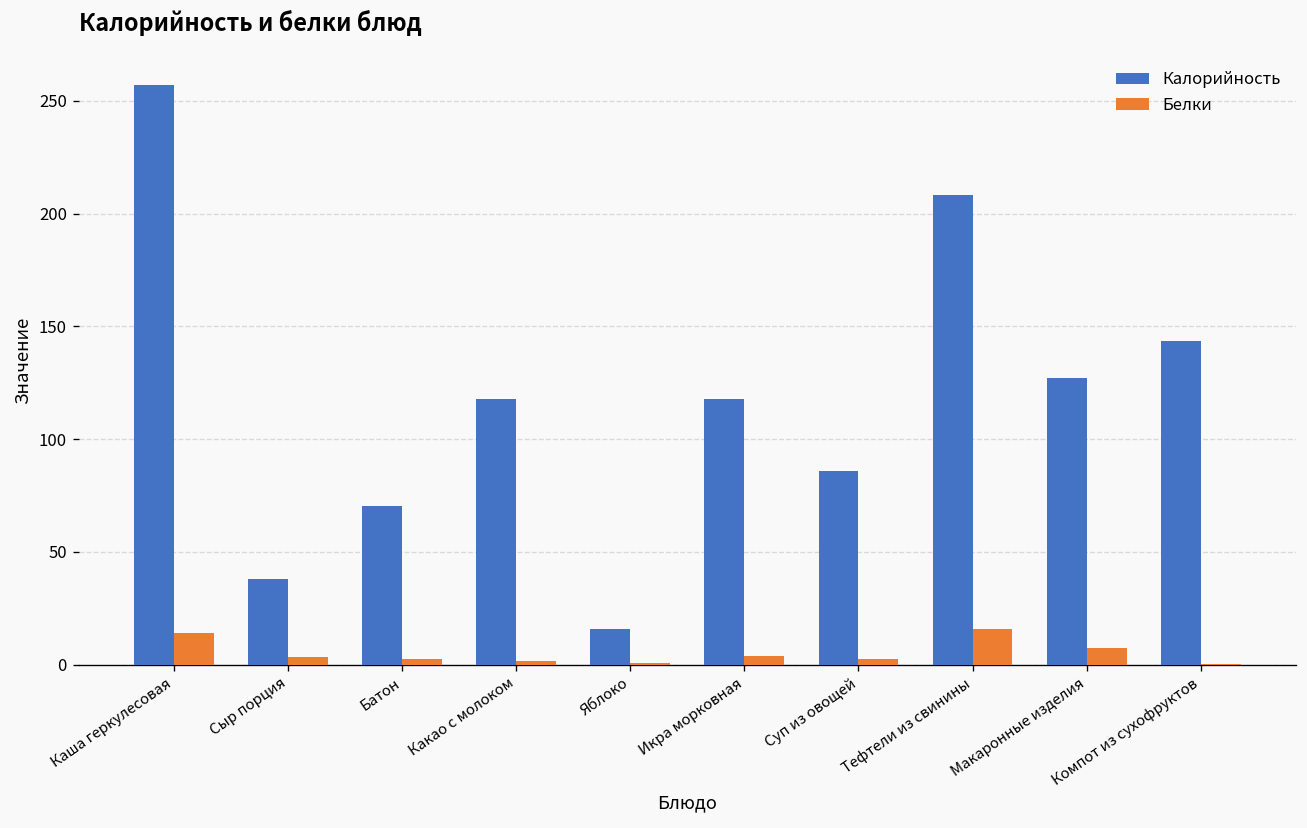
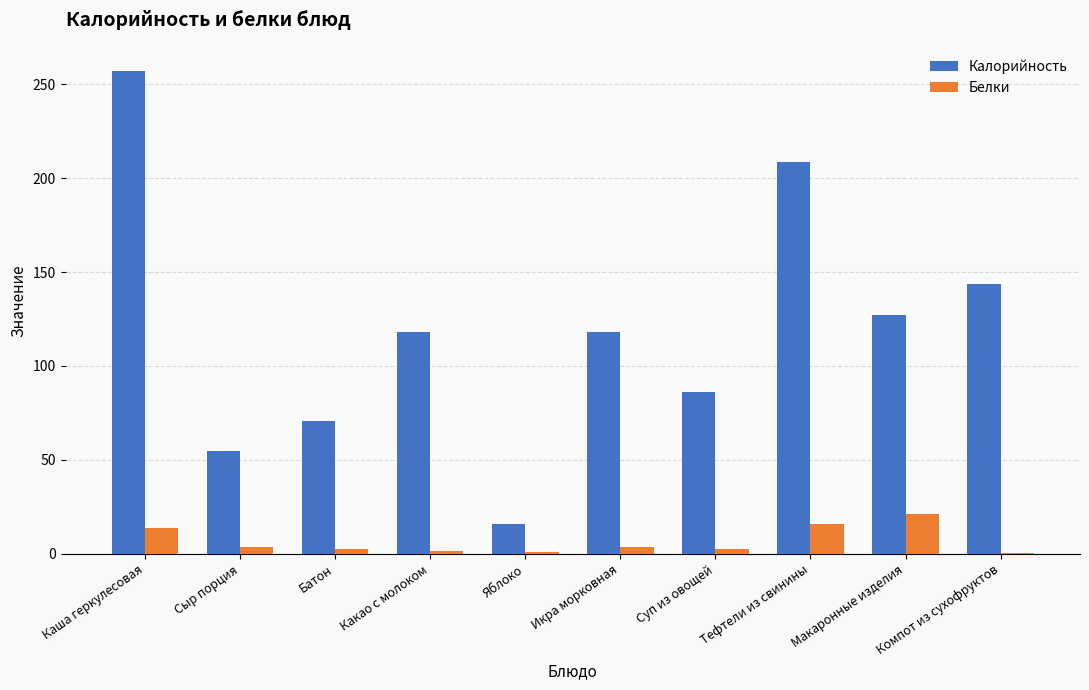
  {
    "Калорийность": {
      "Каша геркулесовая": 257,
-     "Сыр порция": 38,
+     "Сыр порция": 55,
      "Батон": 71,
      "Какао с молоком": 118,
      "Яблоко": 16,
      "Икра морковная": 118,
      "Суп из овощей": 86,
      "Тефтели из свинины": 208,
      "Макаронные изделия": 127,
      "Компот из сухофруктов": 144
    },
    "Белки": {
      "Каша геркулесовая": 14,
      "Сыр порция": 4,
      "Батон": 2,
      "Какао с молоком": 2,
      "Икра морковная": 4,
      "Суп из овощей": 3,
      "Тефтели из свинины": 16,
-     "Макаронные изделия": 7
+     "Макаронные изделия": 22
    }
  }
